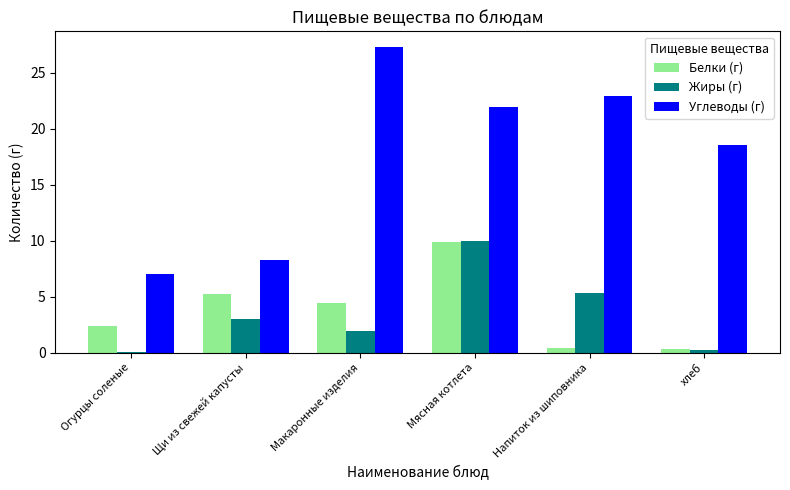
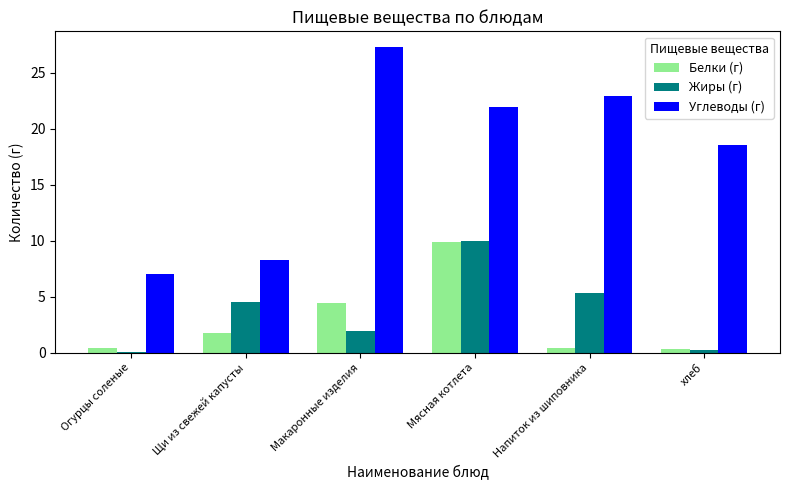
  {
    "Белки (г)": {
-     "Огурцы соленые": 2.4,
-     "Щи из свежей капусты": 5.3,
+     "Огурцы соленые": 0.4,
+     "Щи из свежей капусты": 1.8,
      "Макаронные изделия": 4.4,
      "Мясная котлета": 9.9,
      "Напиток из шиповника": 0.4,
      "хлеб": 0.4
    },
    "Жиры (г)": {
-     "Щи из свежей капусты": 3.0,
+     "Щи из свежей капусты": 4.6,
      "Макаронные изделия": 1.9,
      "Мясная котлета": 10.0,
      "Напиток из шиповника": 5.3,
      "хлеб": 0.3
    },
    "Углеводы (г)": {
      "Огурцы соленые": 7.1,
      "Щи из свежей капусты": 8.3,
      "Макаронные изделия": 27.3,
      "Мясная котлета": 21.9,
      "Напиток из шиповника": 22.9,
      "хлеб": 18.6
    }
  }
